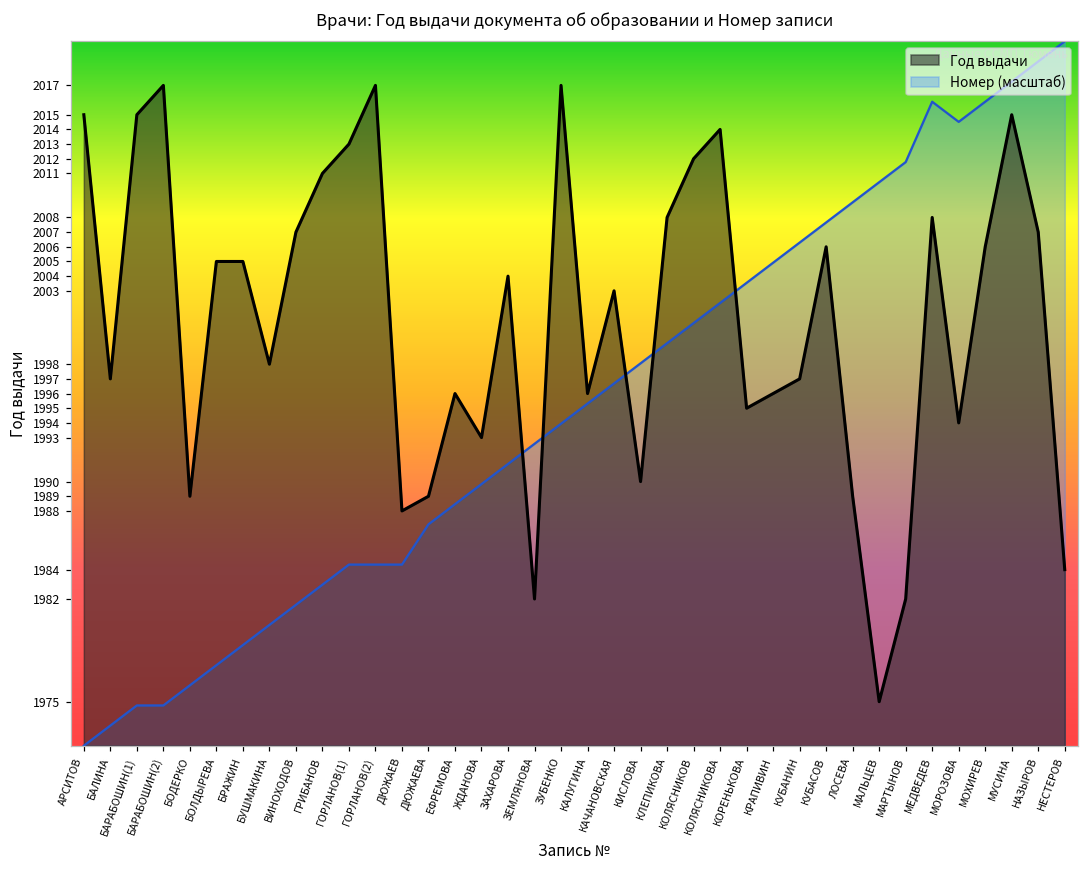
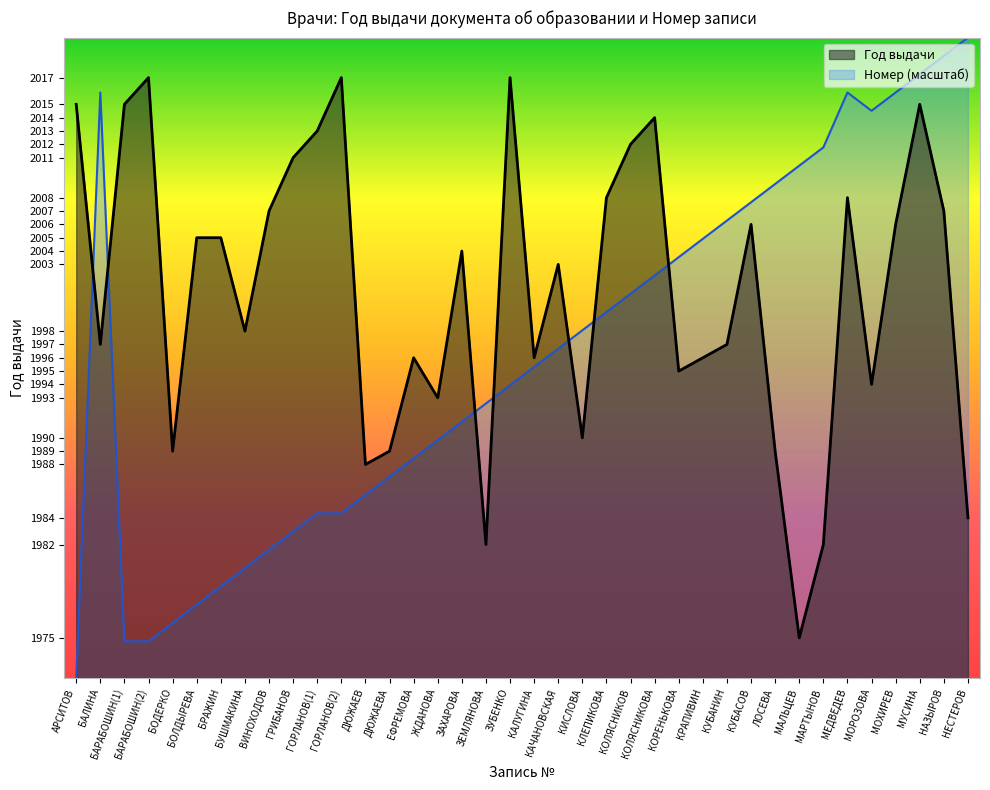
  {
    "Год выдачи": {
      "АРСИТОВ": 2015.0,
      "БАЛИНА": 1997.0,
      "БАРАБОШИН(1)": 2015.0,
      "БАРАБОШИН(2)": 2017.0,
      "БОДЕРКО": 1989.0,
      "БОЛДЫРЕВА": 2005.0,
      "БРАЖИН": 2005.0,
      "БУШМАКИНА": 1998.0,
      "ВИНОХОДОВ": 2007.0,
      "ГРИБАНОВ": 2011.0,
      "ГОРЛАНОВ(1)": 2013.0,
      "ГОРЛАНОВ(2)": 2017.0,
      "ДЮЖАЕВ": 1988.0,
      "ДЮЖАЕВА": 1989.0,
      "ЕФРЕМОВА": 1996.0,
      "ЖДАНОВА": 1993.0,
      "ЗАХАРОВА": 2004.0,
      "ЗЕМЛЯНОВА": 1982.0,
      "ЗУБЕНКО": 2017.0,
      "КАЛУГИНА": 1996.0,
      "КАЧАНОВСКАЯ": 2003.0,
      "КИСЛОВА": 1990.0,
      "КЛЕПИКОВА": 2008.0,
      "КОЛЯСНИКОВ": 2012.0,
      "КОЛЯСНИКОВА": 2014.0,
      "КОРЕНЬКОВА": 1995.0,
      "КРАПИВИН": 1996.0,
      "КУБАНИН": 1997.0,
      "КУБАСОВ": 2006.0,
      "ЛОСЕВА": 1989.0,
      "МАЛЬЦЕВ": 1975.0,
      "МАРТЫНОВ": 1982.0,
      "МЕДВЕДЕВ": 2008.0,
      "МОРОЗОВА": 1994.0,
      "МОХИРЕВ": 2006.0,
      "МУСИНА": 2015.0,
      "НАЗЫРОВ": 2007.0,
      "НЕСТЕРОВ": 1984.0
    },
    "Номер (масштаб)": {
      "АРСИТОВ": 1972.0,
-     "БАЛИНА": 1973.4,
+     "БАЛИНА": 2015.9,
      "БАРАБОШИН(1)": 1974.7,
      "БАРАБОШИН(2)": 1974.7,
      "БОДЕРКО": 1976.1,
      "БОЛДЫРЕВА": 1977.5,
      "БРАЖИН": 1978.9,
      "БУШМАКИНА": 1980.2,
      "ВИНОХОДОВ": 1981.6,
      "ГРИБАНОВ": 1983.0,
      "ГОРЛАНОВ(1)": 1984.3,
      "ГОРЛАНОВ(2)": 1984.3,
-     "ДЮЖАЕВ": 1984.3,
+     "ДЮЖАЕВ": 1985.7,
      "ДЮЖАЕВА": 1987.1,
      "ЕФРЕМОВА": 1988.5,
      "ЖДАНОВА": 1989.8,
      "ЗАХАРОВА": 1991.2,
      "ЗЕМЛЯНОВА": 1992.6,
      "ЗУБЕНКО": 1993.9,
      "КАЛУГИНА": 1995.3,
      "КАЧАНОВСКАЯ": 1996.7,
      "КИСЛОВА": 1998.1,
      "КЛЕПИКОВА": 1999.4,
      "КОЛЯСНИКОВ": 2000.8,
      "КОЛЯСНИКОВА": 2002.2,
      "КОРЕНЬКОВА": 2003.5,
      "КРАПИВИН": 2004.9,
      "КУБАНИН": 2006.3,
      "КУБАСОВ": 2007.7,
      "ЛОСЕВА": 2009.0,
      "МАЛЬЦЕВ": 2010.4,
      "МАРТЫНОВ": 2011.8,
      "МЕДВЕДЕВ": 2015.9,
      "МОРОЗОВА": 2014.5,
      "МОХИРЕВ": 2015.9,
      "НЕСТЕРОВ": 2020.0
    }
  }
